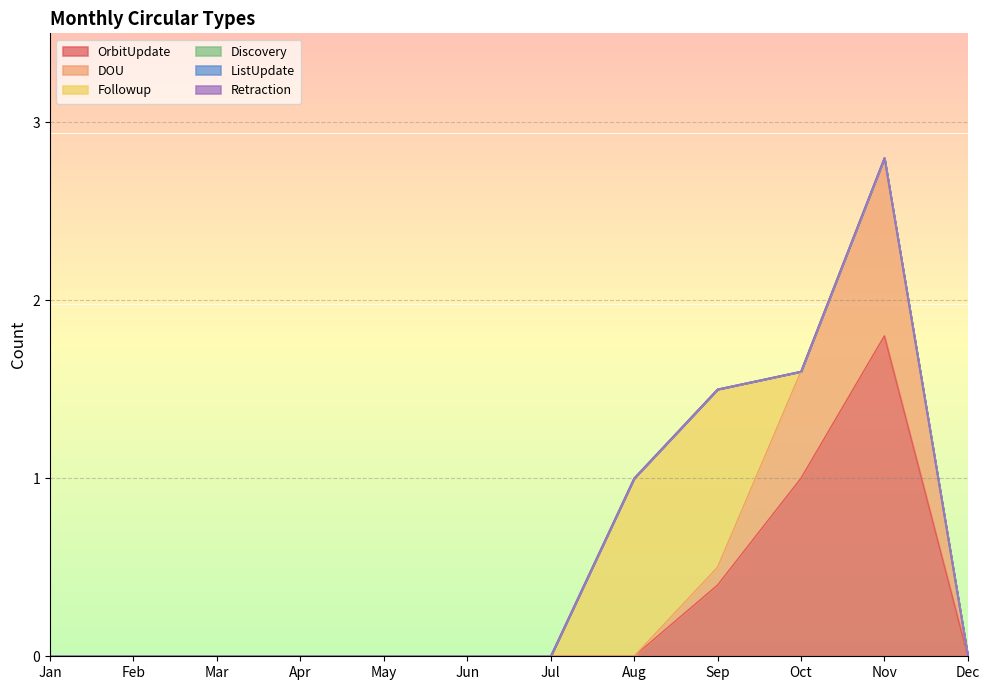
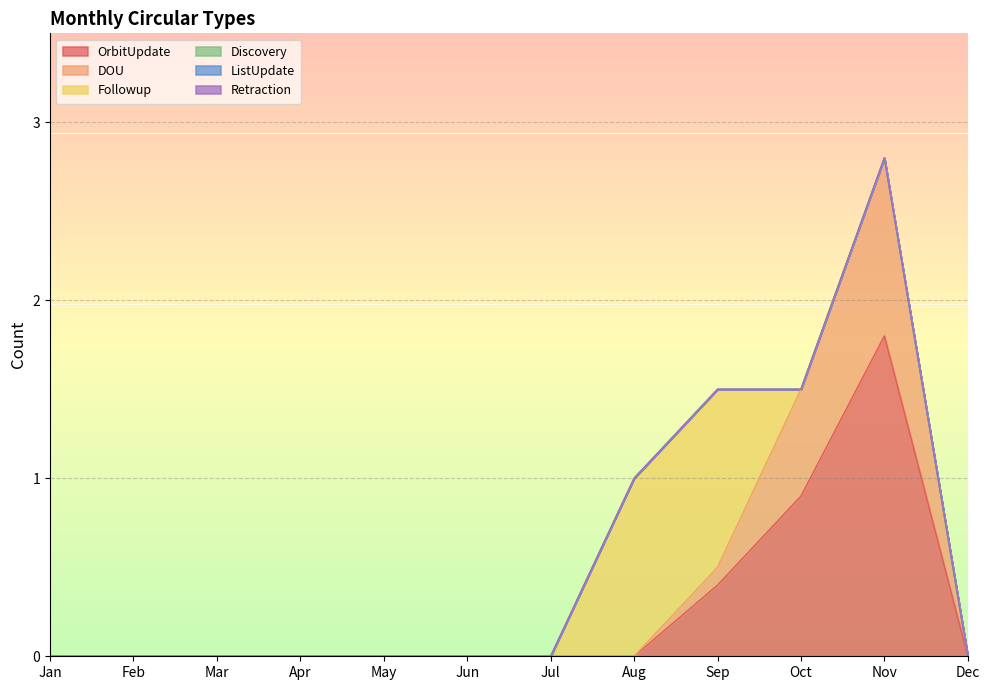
  {
    "OrbitUpdate": {
      "Sep": 0.4,
-     "Oct": 1.0,
+     "Oct": 0.9,
      "Nov": 1.8
    },
    "DOU": {
      "Sep": 0.1
    }
  }
